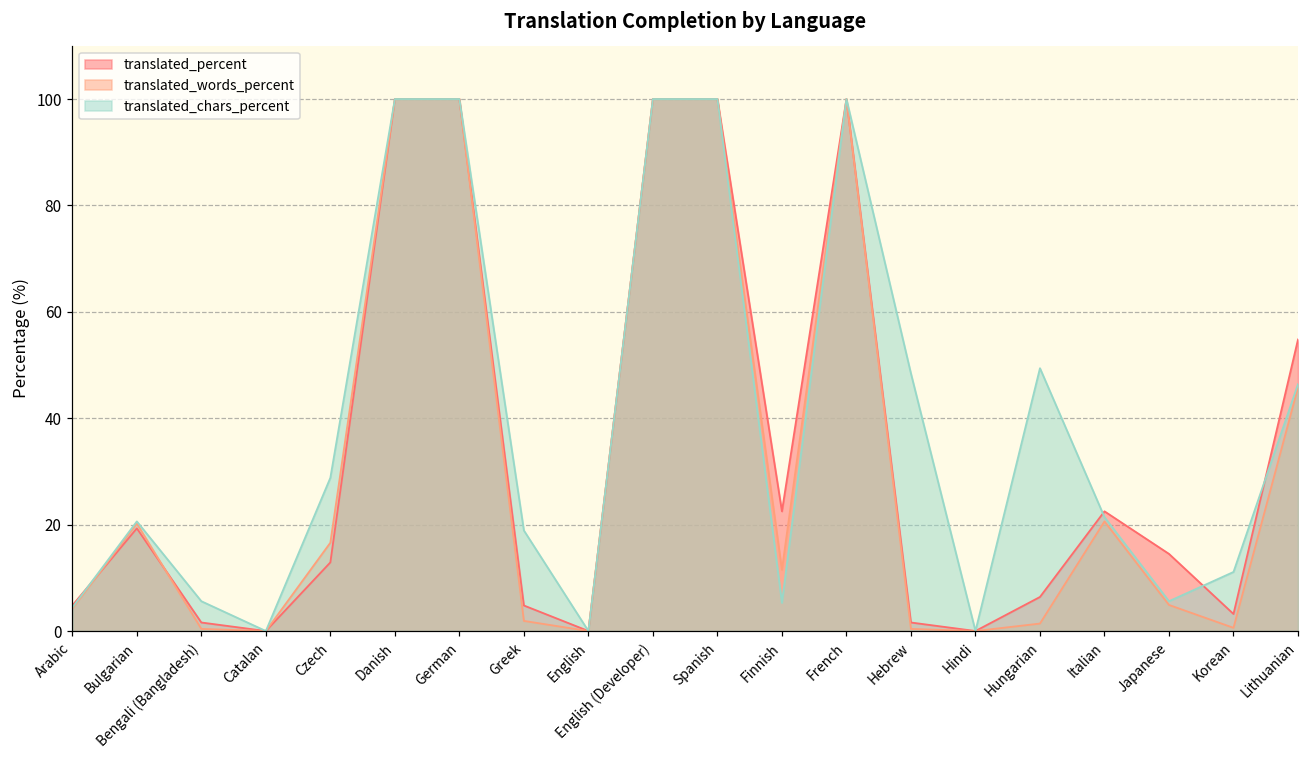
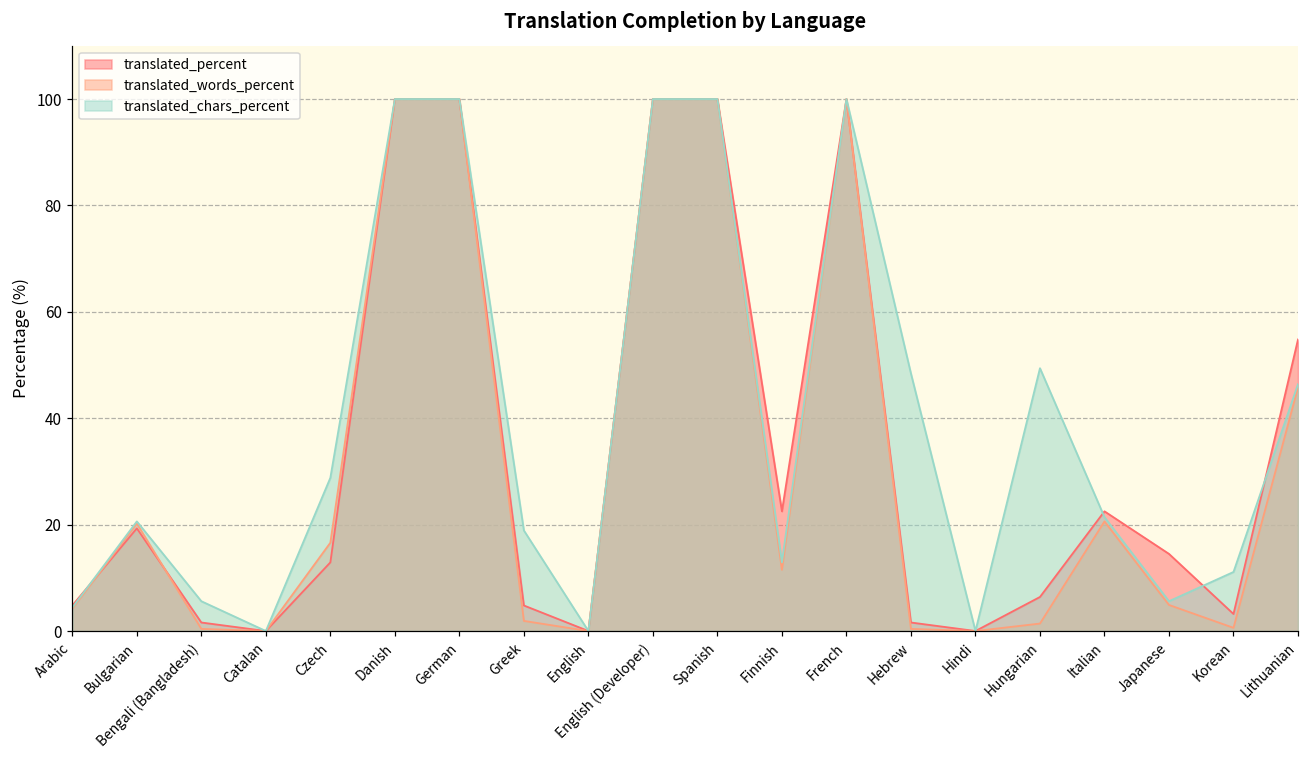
  {
    "translated_chars_percent": {
      "Bengali (Bangladesh)": 6,
      "Czech": 29,
      "Greek": 19,
-     "Finnish": 5,
+     "Finnish": 13,
      "Hebrew": 48,
      "Hungarian": 49,
      "Italian": 21,
      "Japanese": 6,
      "Korean": 11,
      "Lithuanian": 46
    }
  }
